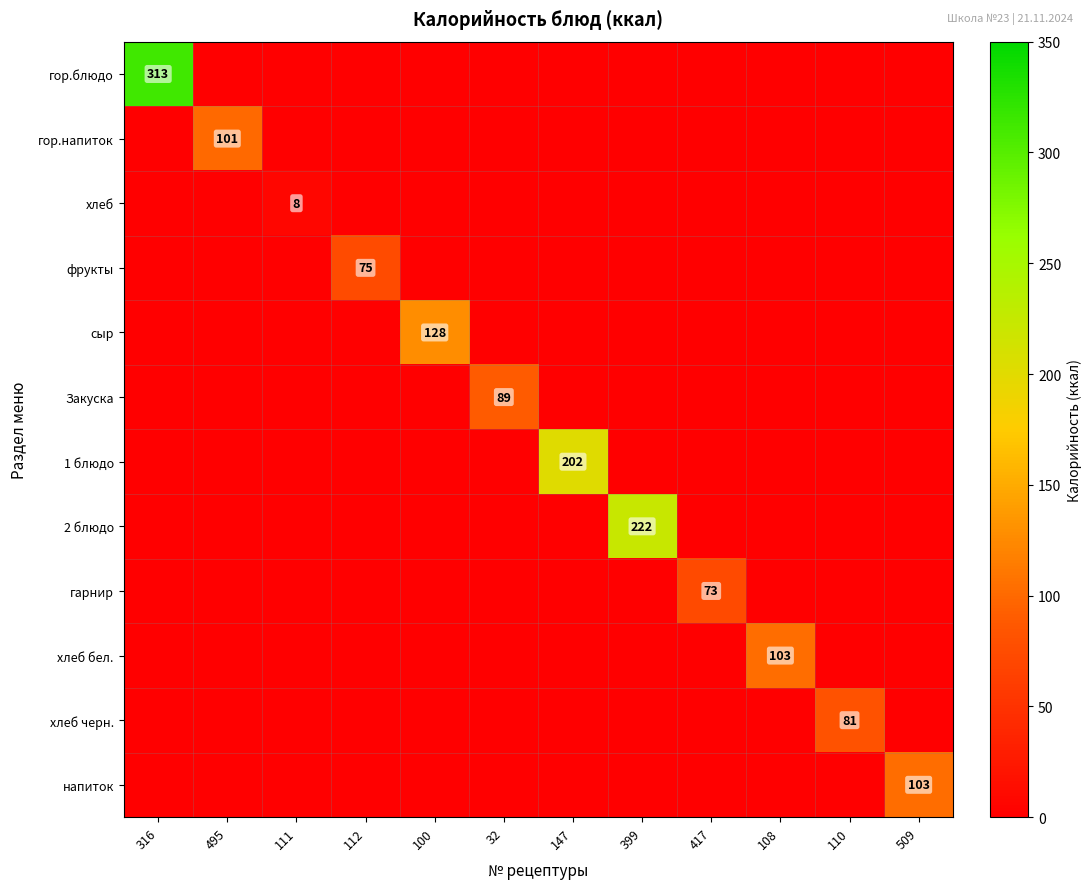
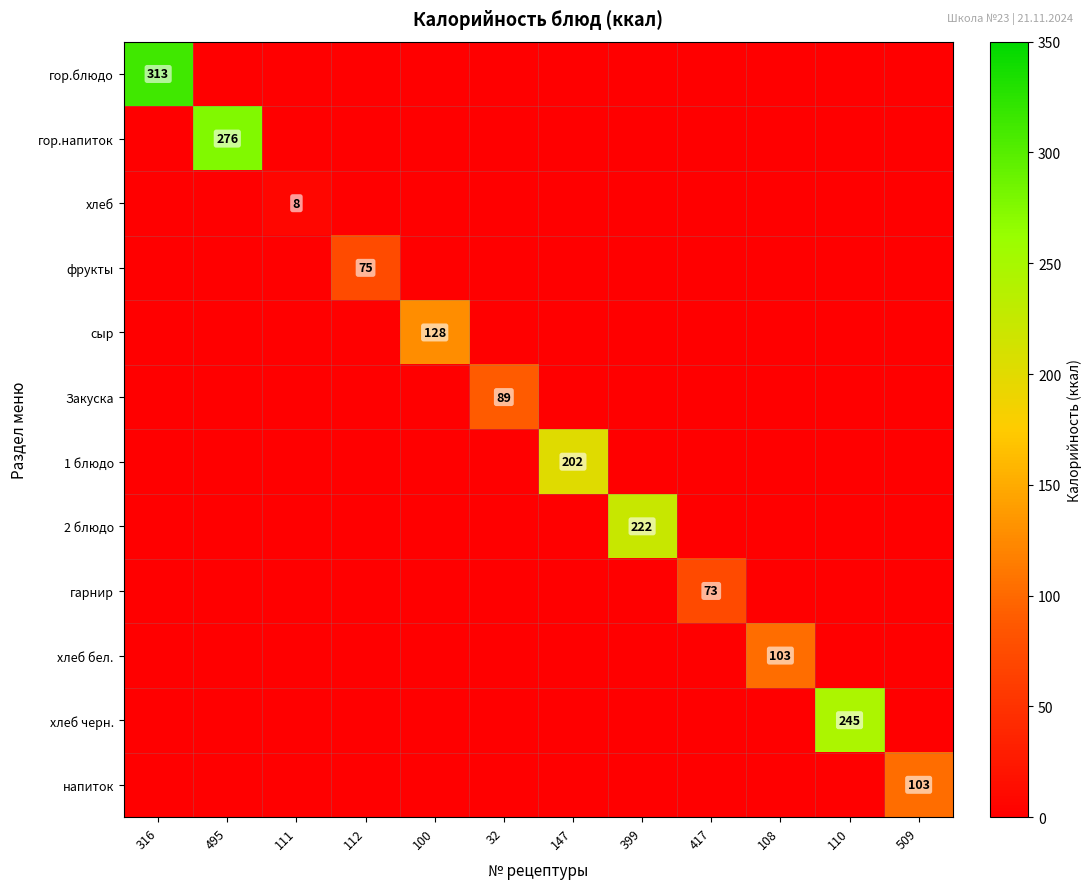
  {
    "гор.напиток": {
-     "495": 101
+     "495": 276
    },
    "хлеб черн.": {
-     "110": 81
+     "110": 245
    }
  }
